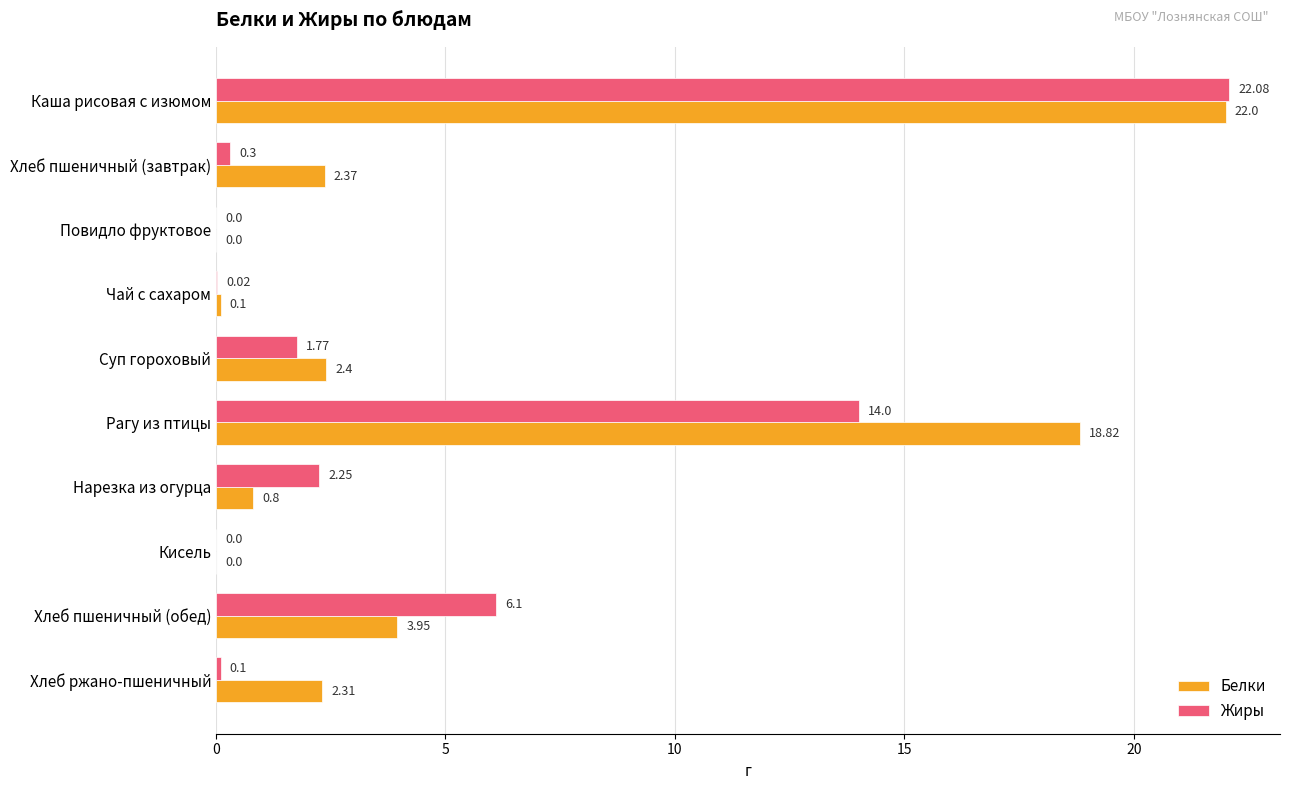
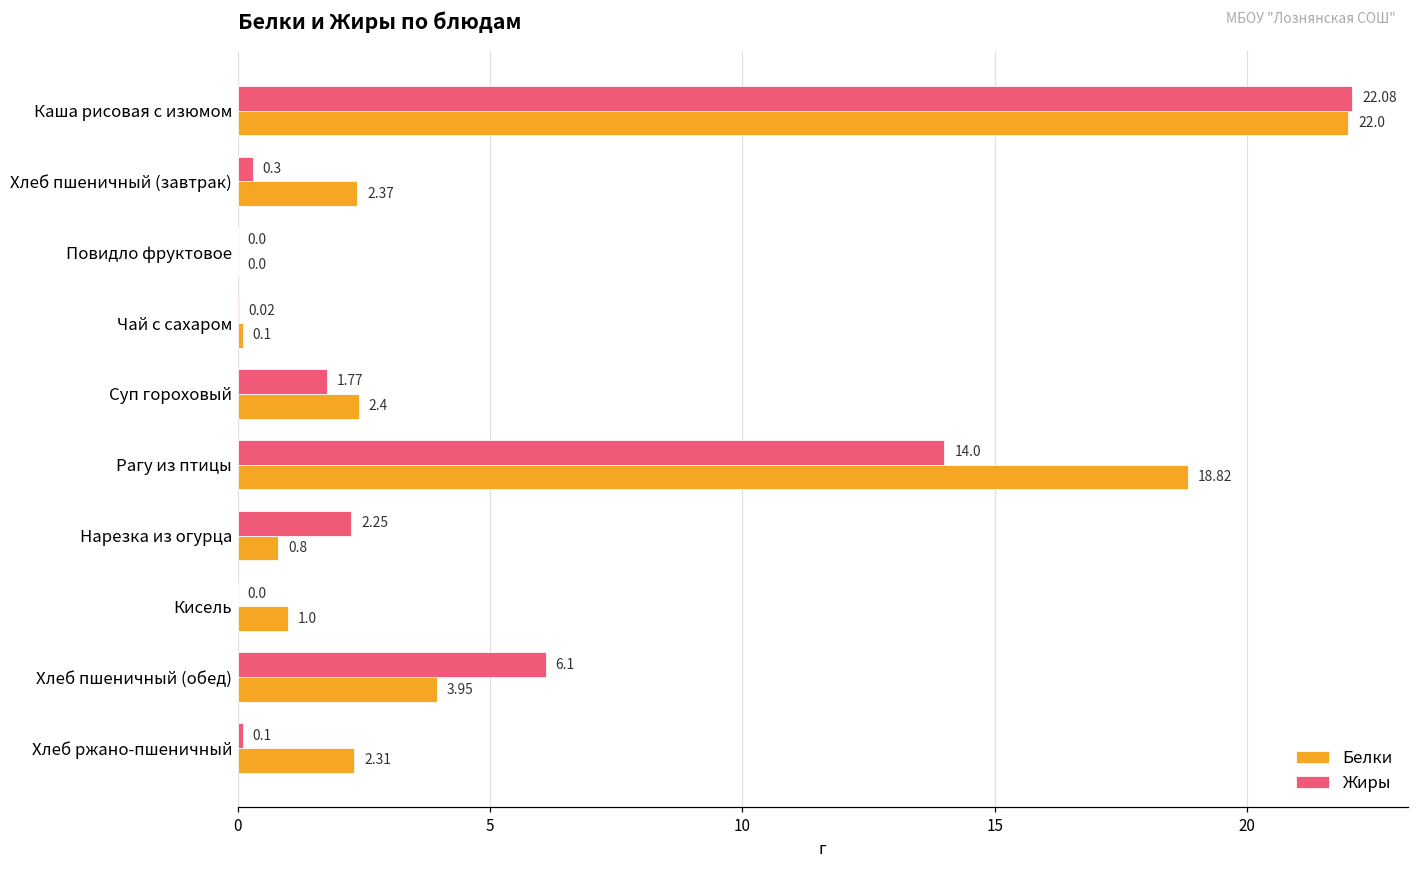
  {
    "Белки": {
      "Каша рисовая с изюмом": 22.0,
      "Хлеб пшеничный (завтрак)": 2.37,
      "Повидло фруктовое": 0.0,
      "Чай с сахаром": 0.1,
      "Суп гороховый": 2.4,
      "Рагу из птицы": 18.82,
      "Нарезка из огурца": 0.8,
-     "Кисель": 0.0,
+     "Кисель": 1.0,
      "Хлеб пшеничный (обед)": 3.95,
      "Хлеб ржано-пшеничный": 2.31
    },
    "Жиры": {
      "Каша рисовая с изюмом": 22.08,
      "Хлеб пшеничный (завтрак)": 0.3,
      "Повидло фруктовое": 0.0,
      "Чай с сахаром": 0.02,
      "Суп гороховый": 1.77,
      "Рагу из птицы": 14.0,
      "Нарезка из огурца": 2.25,
      "Кисель": 0.0,
      "Хлеб пшеничный (обед)": 6.1,
      "Хлеб ржано-пшеничный": 0.1
    }
  }
